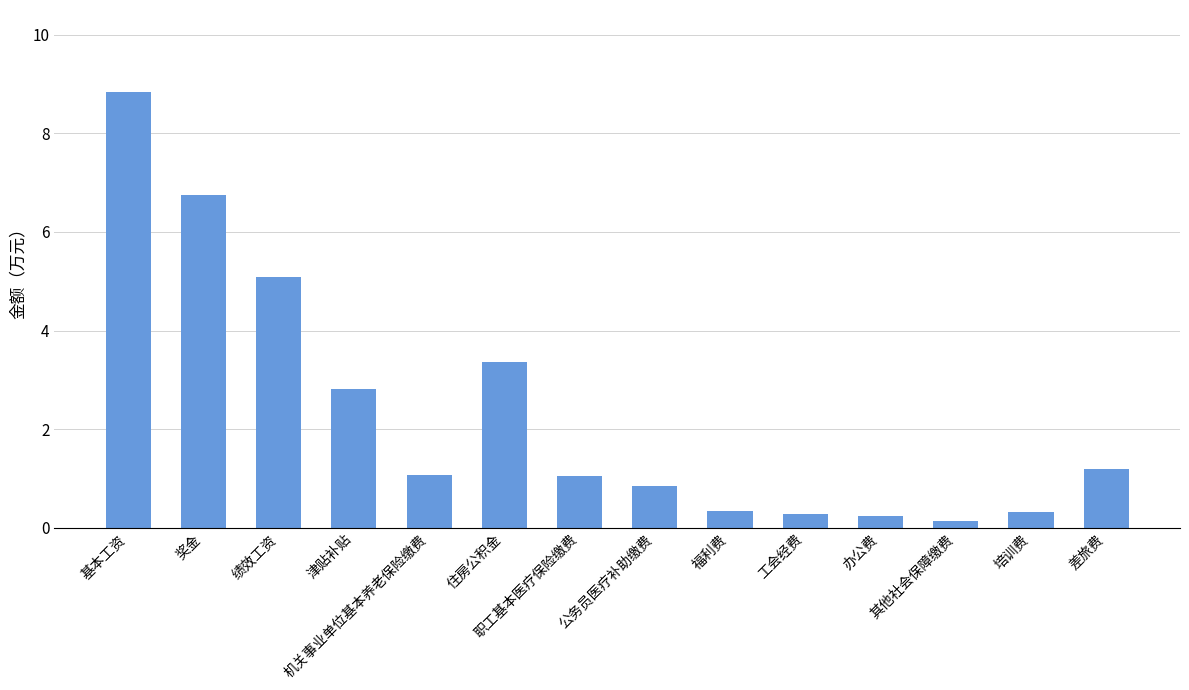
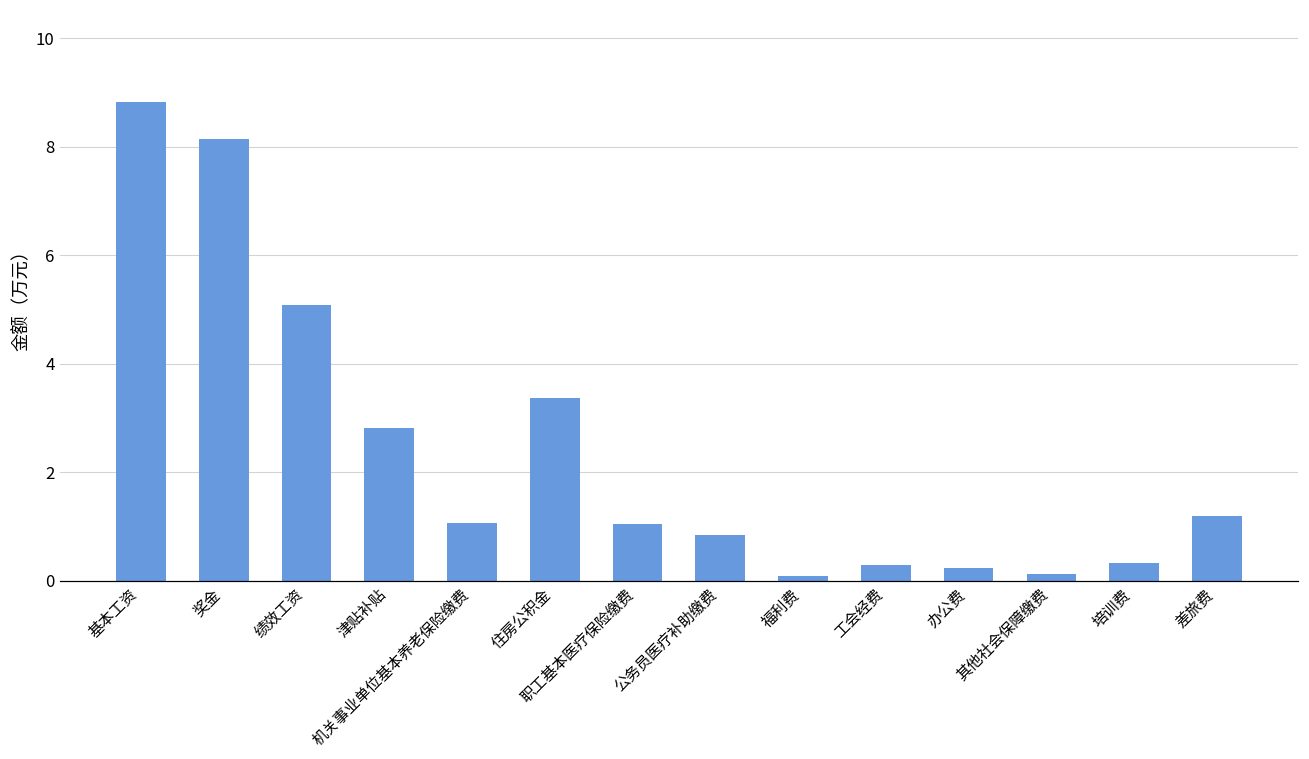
  {
    "基本工资": 8.8,
-   "奖金": 6.8,
+   "奖金": 8.1,
    "绩效工资": 5.1,
    "津贴补贴": 2.8,
    "机关事业单位基本养老保险缴费": 1.1,
    "住房公积金": 3.4,
    "职工基本医疗保险缴费": 1.1,
    "公务员医疗补助缴费": 0.8,
-   "福利费": 0.4,
+   "福利费": 0.1,
    "工会经费": 0.3,
    "办公费": 0.2,
    "其他社会保障缴费": 0.1,
    "培训费": 0.3,
    "差旅费": 1.2
  }
